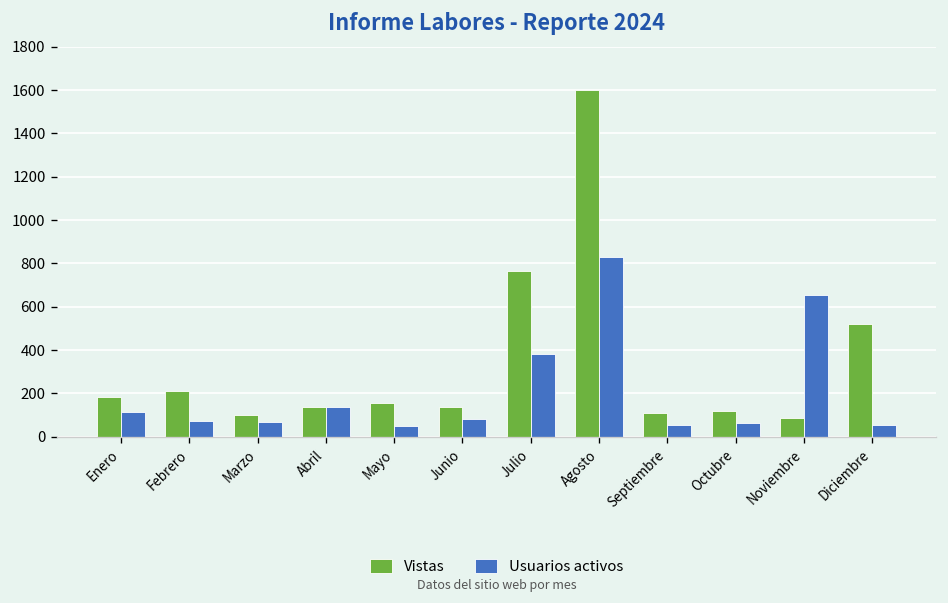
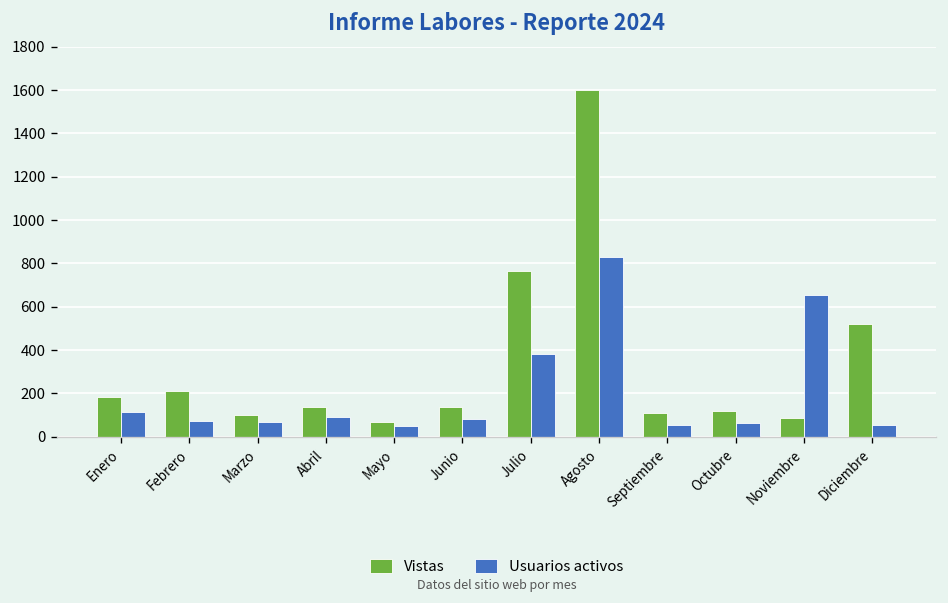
  {
    "Vistas": {
      "Enero": 180,
      "Febrero": 210,
      "Marzo": 100,
      "Abril": 140,
-     "Mayo": 160,
+     "Mayo": 70,
      "Junio": 140,
      "Julio": 770,
      "Agosto": 1600,
      "Septiembre": 110,
      "Octubre": 120,
      "Noviembre": 90,
      "Diciembre": 520
    },
    "Usuarios activos": {
      "Enero": 120,
      "Febrero": 70,
      "Marzo": 70,
-     "Abril": 140,
+     "Abril": 90,
      "Mayo": 50,
      "Junio": 80,
      "Julio": 380,
      "Agosto": 830,
      "Septiembre": 50,
      "Octubre": 70,
      "Noviembre": 660,
      "Diciembre": 60
    }
  }
